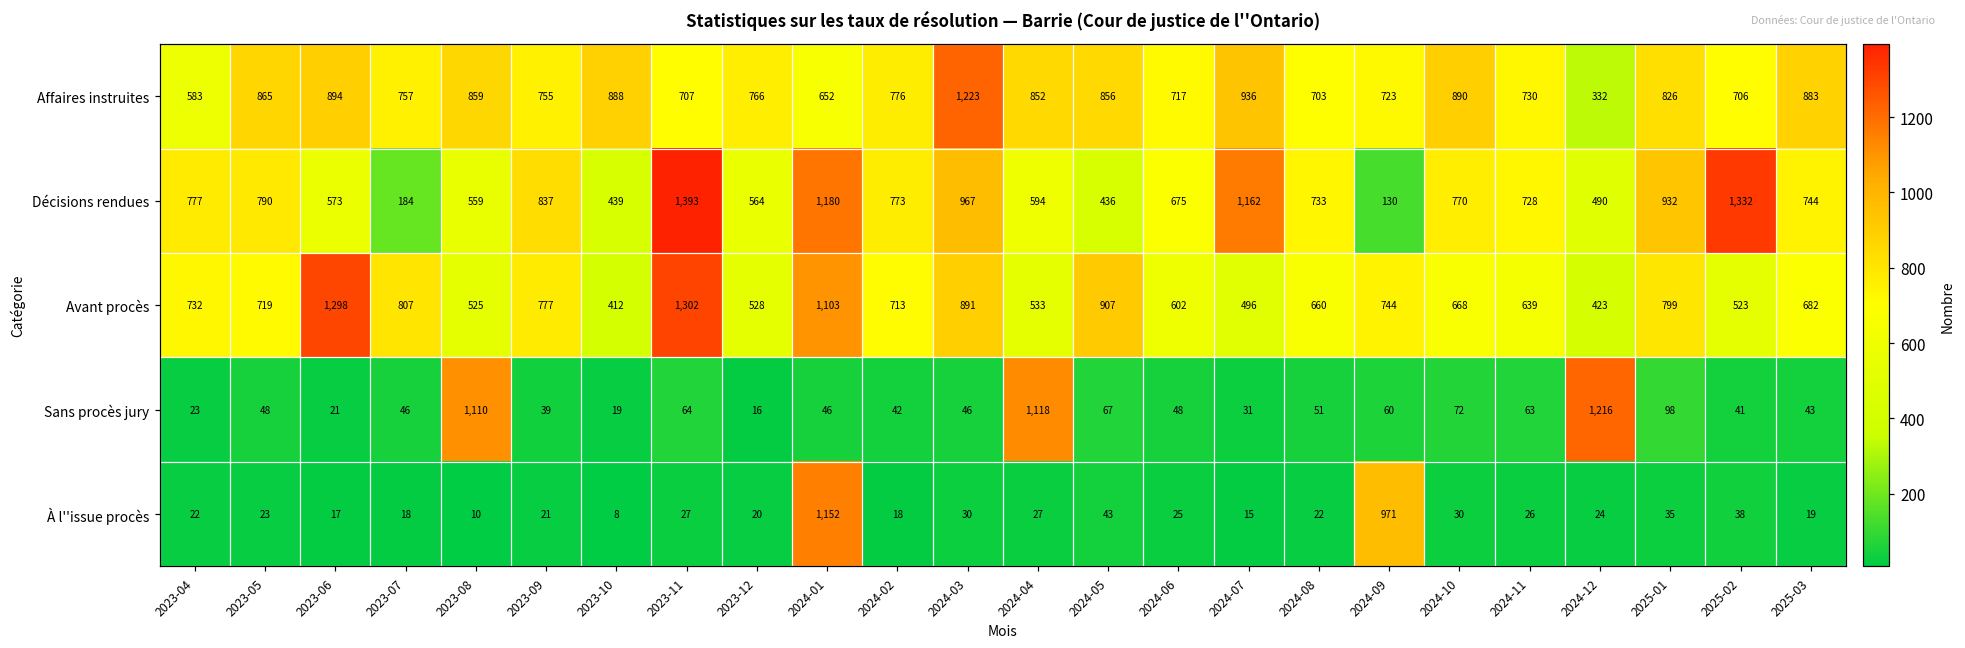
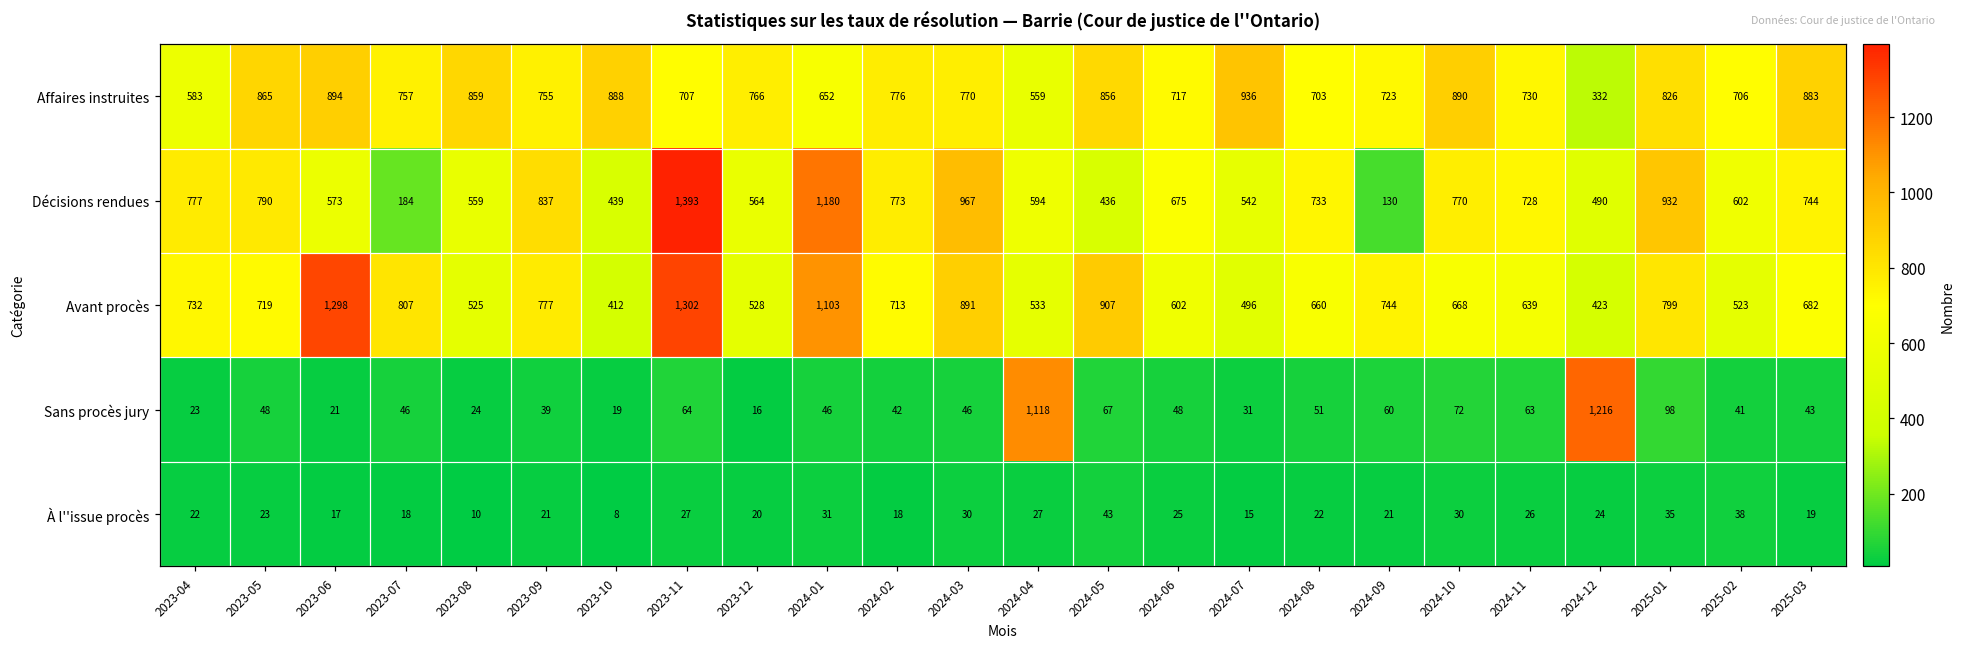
  {
    "Affaires instruites": {
      "2023-04": "583",
      "2023-05": "865",
      "2023-06": "894",
      "2023-07": "757",
      "2023-08": "859",
      "2023-09": "755",
      "2023-10": "888",
      "2023-11": "707",
      "2023-12": "766",
      "2024-01": "652",
      "2024-02": "776",
-     "2024-03": "1,223",
-     "2024-04": "852",
+     "2024-03": "770",
+     "2024-04": "559",
      "2024-05": "856",
      "2024-06": "717",
      "2024-07": "936",
      "2024-08": "703",
      "2024-09": "723",
      "2024-10": "890",
      "2024-11": "730",
      "2024-12": "332",
      "2025-01": "826",
      "2025-02": "706",
      "2025-03": "883"
    },
    "Décisions rendues": {
      "2023-04": "777",
      "2023-05": "790",
      "2023-06": "573",
      "2023-07": "184",
      "2023-08": "559",
      "2023-09": "837",
      "2023-10": "439",
      "2023-11": "1,393",
      "2023-12": "564",
      "2024-01": "1,180",
      "2024-02": "773",
      "2024-03": "967",
      "2024-04": "594",
      "2024-05": "436",
      "2024-06": "675",
-     "2024-07": "1,162",
+     "2024-07": "542",
      "2024-08": "733",
      "2024-09": "130",
      "2024-10": "770",
      "2024-11": "728",
      "2024-12": "490",
      "2025-01": "932",
-     "2025-02": "1,332",
+     "2025-02": "602",
      "2025-03": "744"
    },
    "Avant procès": {
      "2023-04": "732",
      "2023-05": "719",
      "2023-06": "1,298",
      "2023-07": "807",
      "2023-08": "525",
      "2023-09": "777",
      "2023-10": "412",
      "2023-11": "1,302",
      "2023-12": "528",
      "2024-01": "1,103",
      "2024-02": "713",
      "2024-03": "891",
      "2024-04": "533",
      "2024-05": "907",
      "2024-06": "602",
      "2024-07": "496",
      "2024-08": "660",
      "2024-09": "744",
      "2024-10": "668",
      "2024-11": "639",
      "2024-12": "423",
      "2025-01": "799",
      "2025-02": "523",
      "2025-03": "682"
    },
    "Sans procès jury": {
      "2023-04": "23",
      "2023-05": "48",
      "2023-06": "21",
      "2023-07": "46",
-     "2023-08": "1,110",
+     "2023-08": "24",
      "2023-09": "39",
      "2023-10": "19",
      "2023-11": "64",
      "2023-12": "16",
      "2024-01": "46",
      "2024-02": "42",
      "2024-03": "46",
      "2024-04": "1,118",
      "2024-05": "67",
      "2024-06": "48",
      "2024-07": "31",
      "2024-08": "51",
      "2024-09": "60",
      "2024-10": "72",
      "2024-11": "63",
      "2024-12": "1,216",
      "2025-01": "98",
      "2025-02": "41",
      "2025-03": "43"
    },
    "À l''issue procès": {
      "2023-04": "22",
      "2023-05": "23",
      "2023-06": "17",
      "2023-07": "18",
      "2023-08": "10",
      "2023-09": "21",
      "2023-10": "8",
      "2023-11": "27",
      "2023-12": "20",
-     "2024-01": "1,152",
+     "2024-01": "31",
      "2024-02": "18",
      "2024-03": "30",
      "2024-04": "27",
      "2024-05": "43",
      "2024-06": "25",
      "2024-07": "15",
      "2024-08": "22",
-     "2024-09": "971",
+     "2024-09": "21",
      "2024-10": "30",
      "2024-11": "26",
      "2024-12": "24",
      "2025-01": "35",
      "2025-02": "38",
      "2025-03": "19"
    }
  }
